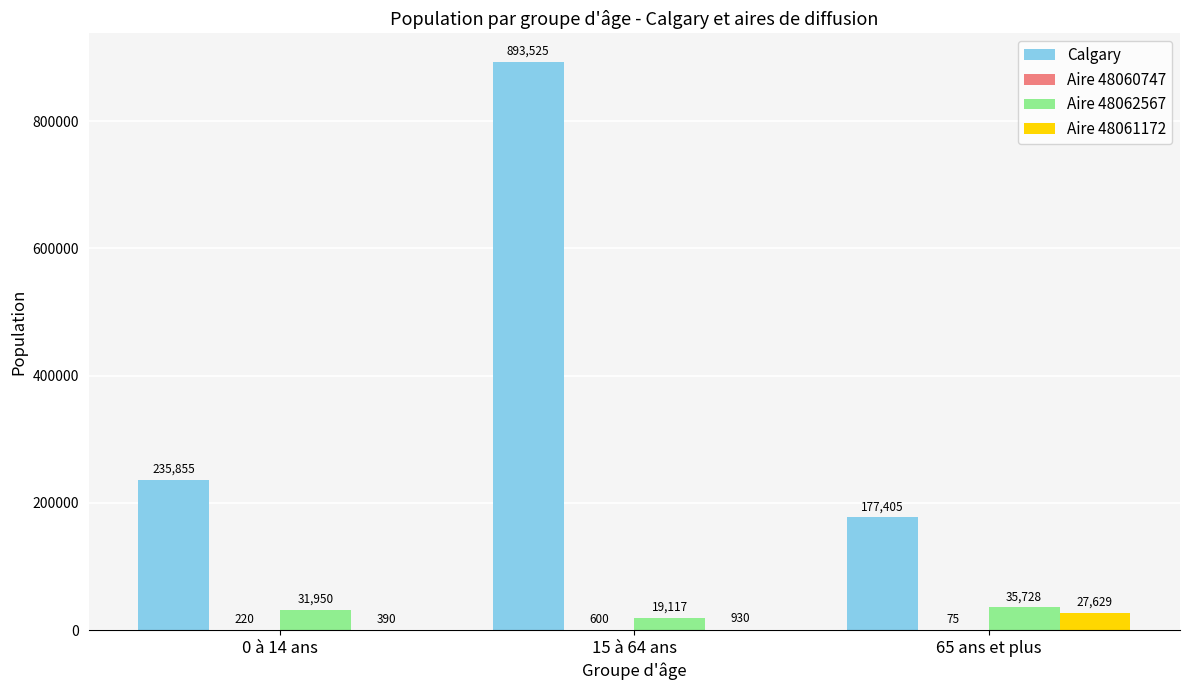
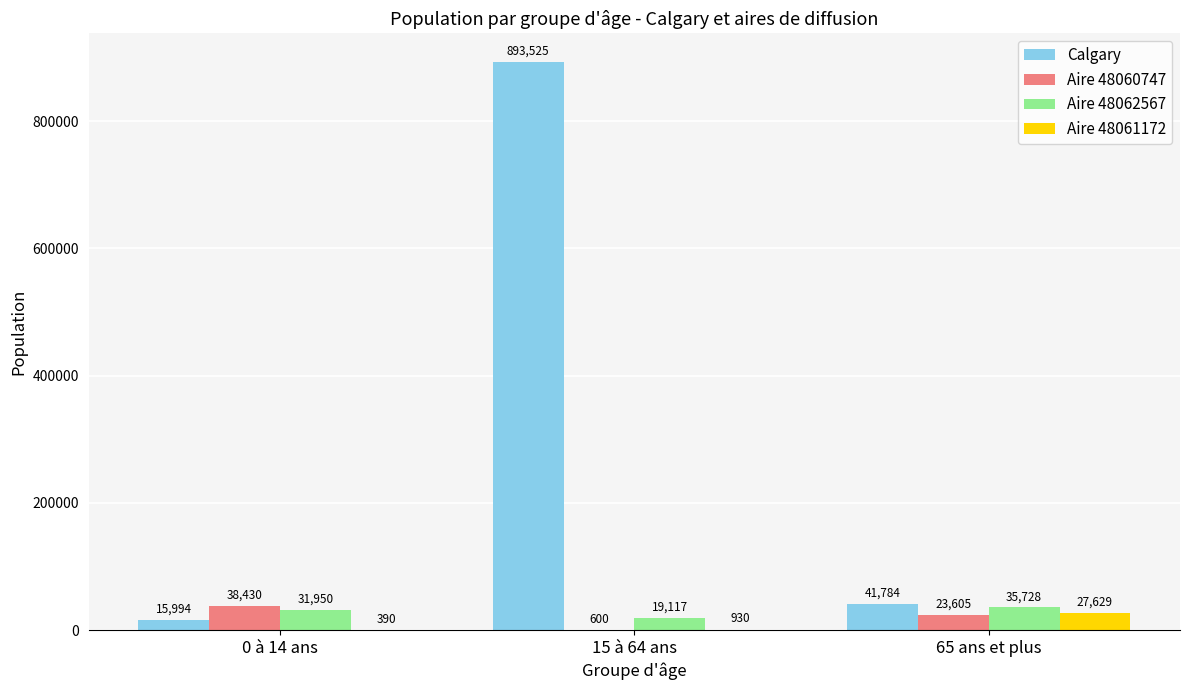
  {
    "Calgary": {
-     "0 à 14 ans": "235,855",
+     "0 à 14 ans": "15,994",
      "15 à 64 ans": "893,525",
-     "65 ans et plus": "177,405"
+     "65 ans et plus": "41,784"
    },
    "Aire 48060747": {
-     "0 à 14 ans": "220",
+     "0 à 14 ans": "38,430",
      "15 à 64 ans": "600",
-     "65 ans et plus": "75"
+     "65 ans et plus": "23,605"
    },
    "Aire 48062567": {
      "0 à 14 ans": "31,950",
      "15 à 64 ans": "19,117",
      "65 ans et plus": "35,728"
    },
    "Aire 48061172": {
      "0 à 14 ans": "390",
      "15 à 64 ans": "930",
      "65 ans et plus": "27,629"
    }
  }
